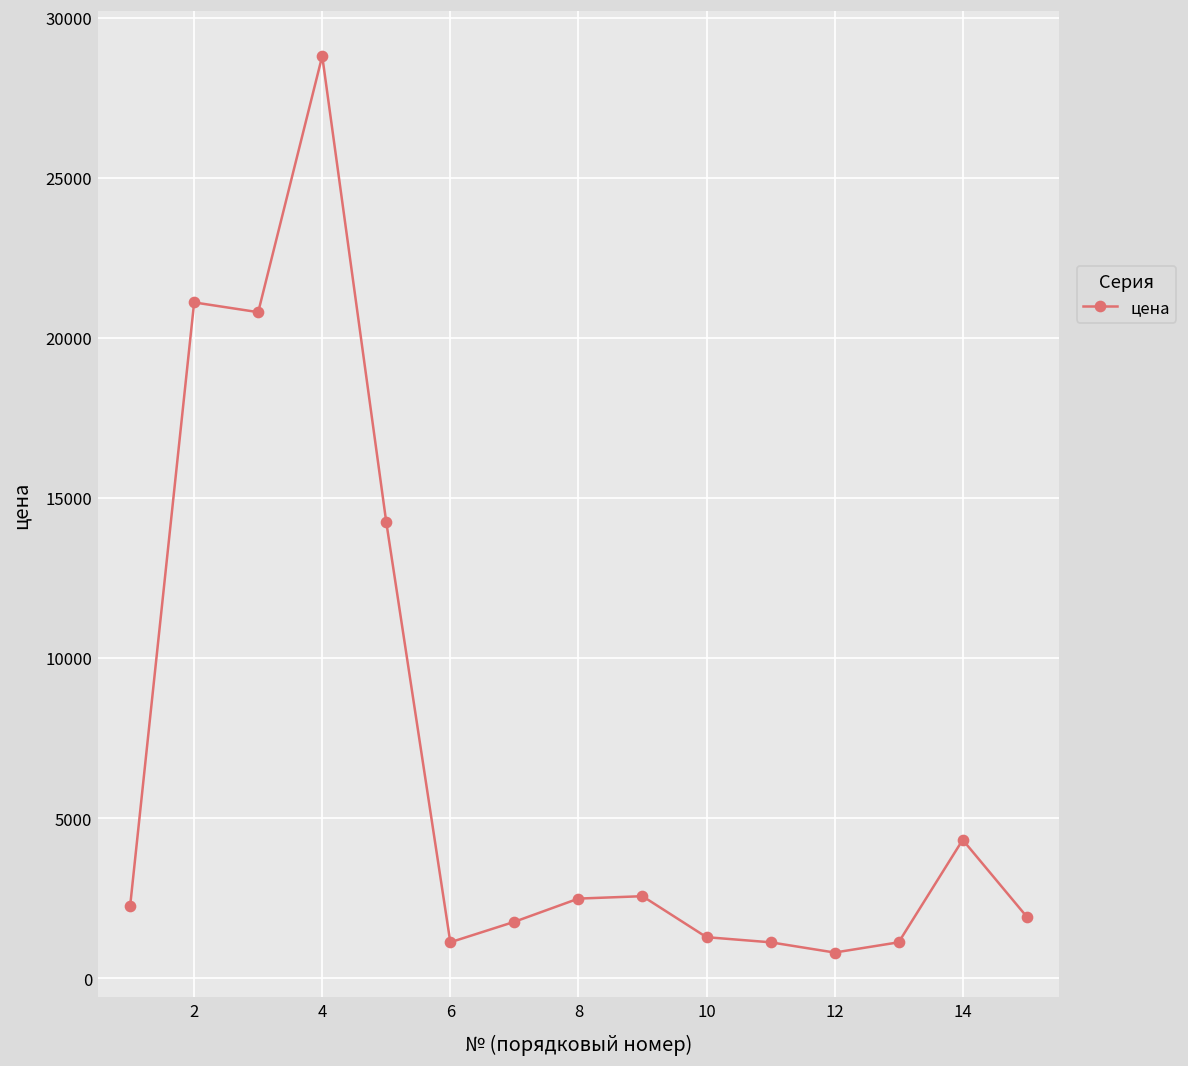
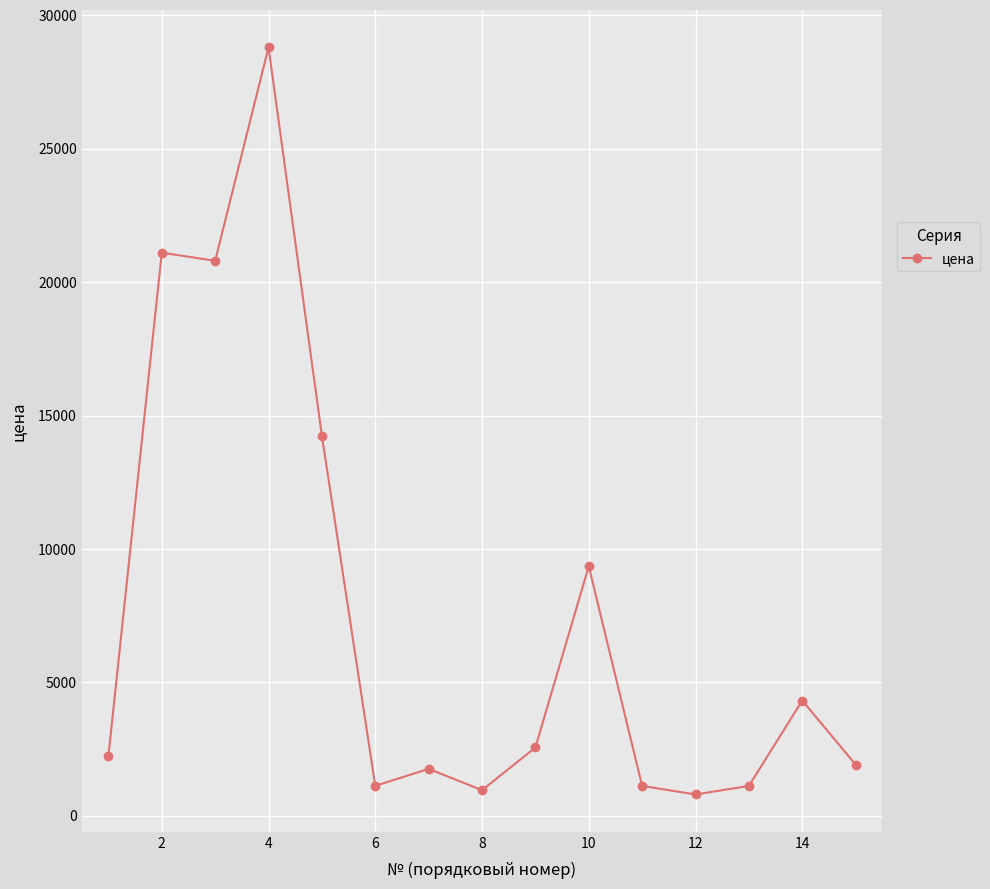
  {
    "2": 21100,
    "4": 28800,
    "6": 1100,
-   "8": 2500,
-   "10": 1300,
+   "8": 1000,
+   "10": 9400,
    "12": 800,
    "14": 4300
  }
